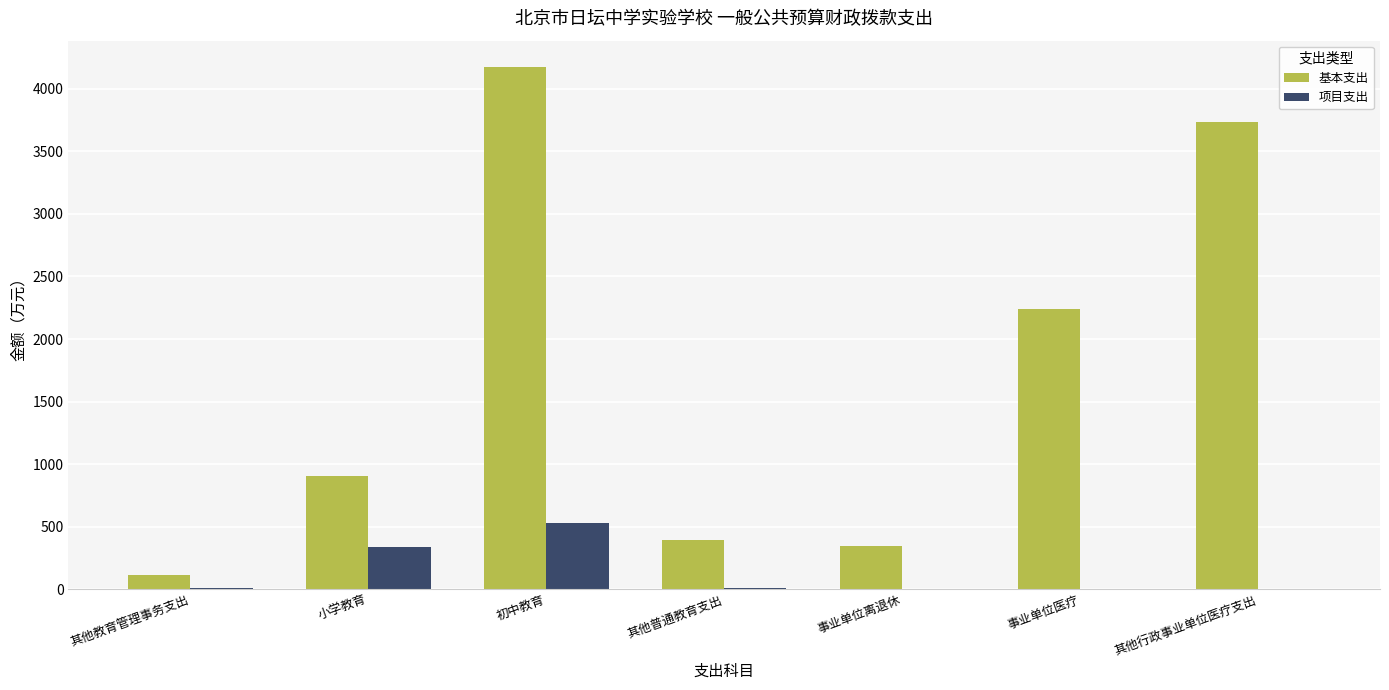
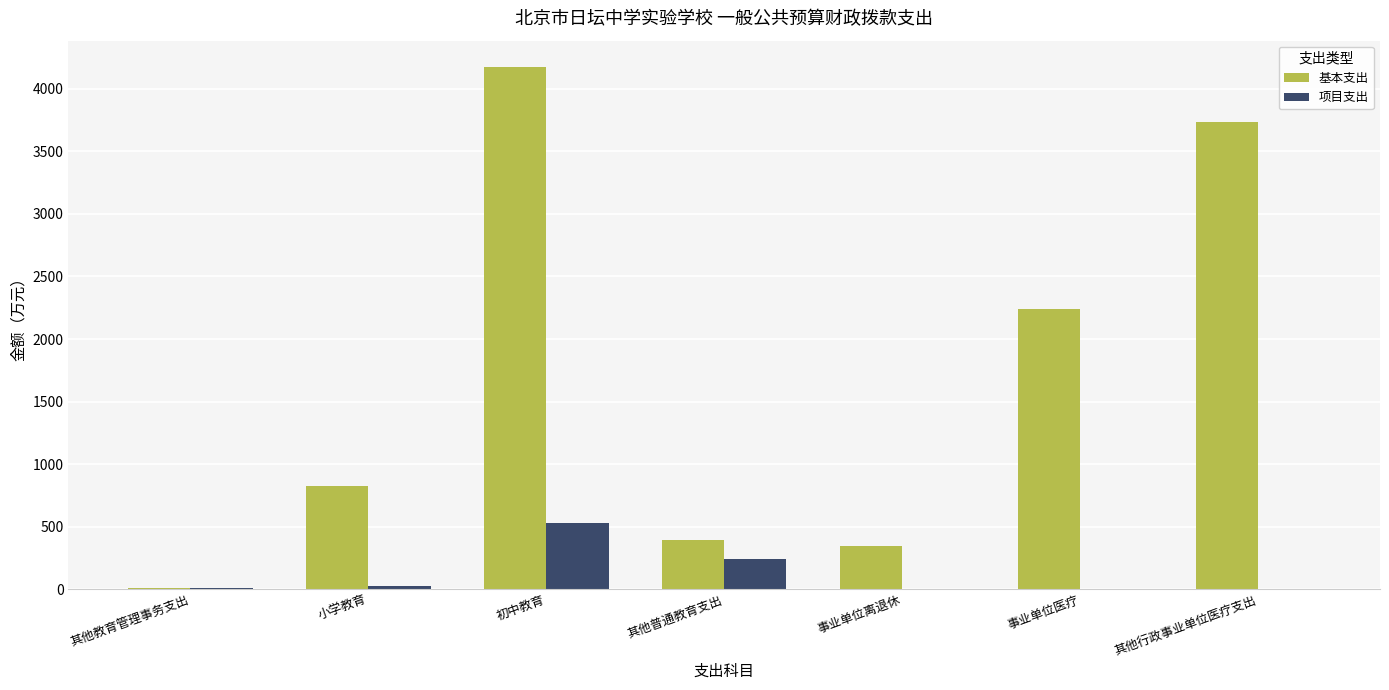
  {
    "基本支出": {
-     "其他教育管理事务支出": 110,
-     "小学教育": 900,
+     "其他教育管理事务支出": 10,
+     "小学教育": 820,
      "初中教育": 4180,
      "其他普通教育支出": 390,
      "事业单位离退休": 340,
      "事业单位医疗": 2240,
      "其他行政事业单位医疗支出": 3740
    },
    "项目支出": {
-     "小学教育": 340,
+     "小学教育": 20,
      "初中教育": 530,
-     "其他普通教育支出": 10,
+     "其他普通教育支出": 240,
      "事业单位离退休": 0,
      "事业单位医疗": 0,
      "其他行政事业单位医疗支出": 0
    }
  }
